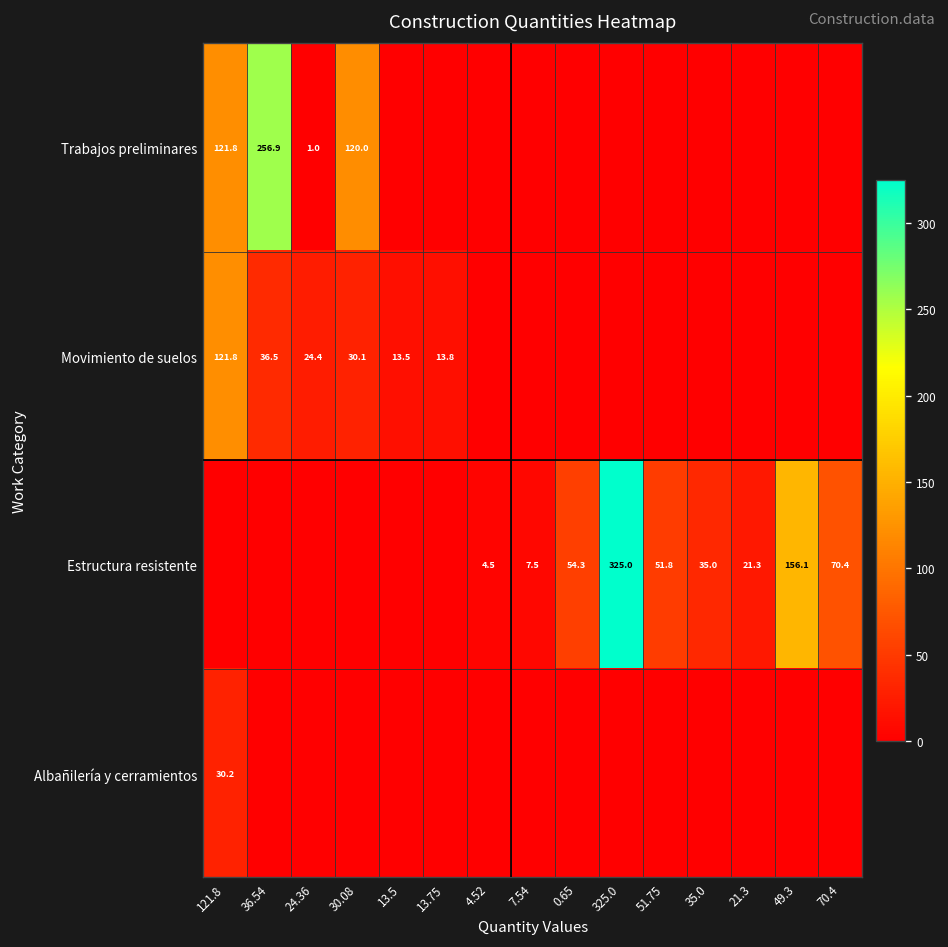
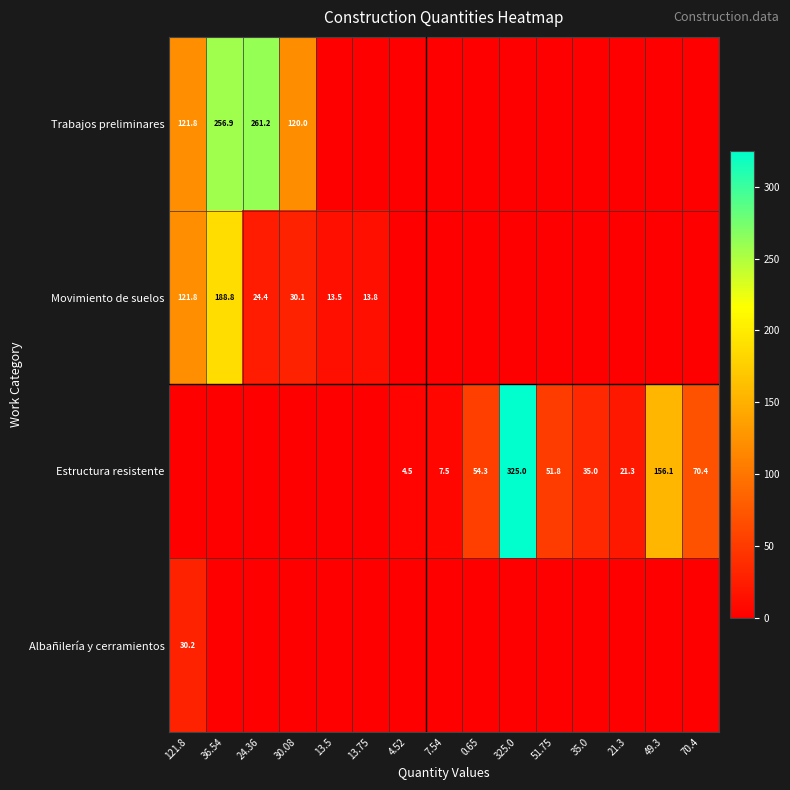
  {
    "Trabajos preliminares": {
      "121.8": 121.8,
      "36.54": 256.9,
-     "24.36": 1.0,
+     "24.36": 261.2,
      "30.08": 120.0
    },
    "Movimiento de suelos": {
      "121.8": 121.8,
-     "36.54": 36.5,
+     "36.54": 188.8,
      "24.36": 24.4,
      "30.08": 30.1,
      "13.5": 13.5,
      "13.75": 13.8
    },
    "Estructura resistente": {
      "4.52": 4.5,
      "7.54": 7.5,
      "0.65": 54.3,
      "325.0": 325.0,
      "51.75": 51.8,
      "35.0": 35.0,
      "21.3": 21.3,
      "49.3": 156.1,
      "70.4": 70.4
    },
    "Albañilería y cerramientos": {
      "121.8": 30.2
    }
  }
